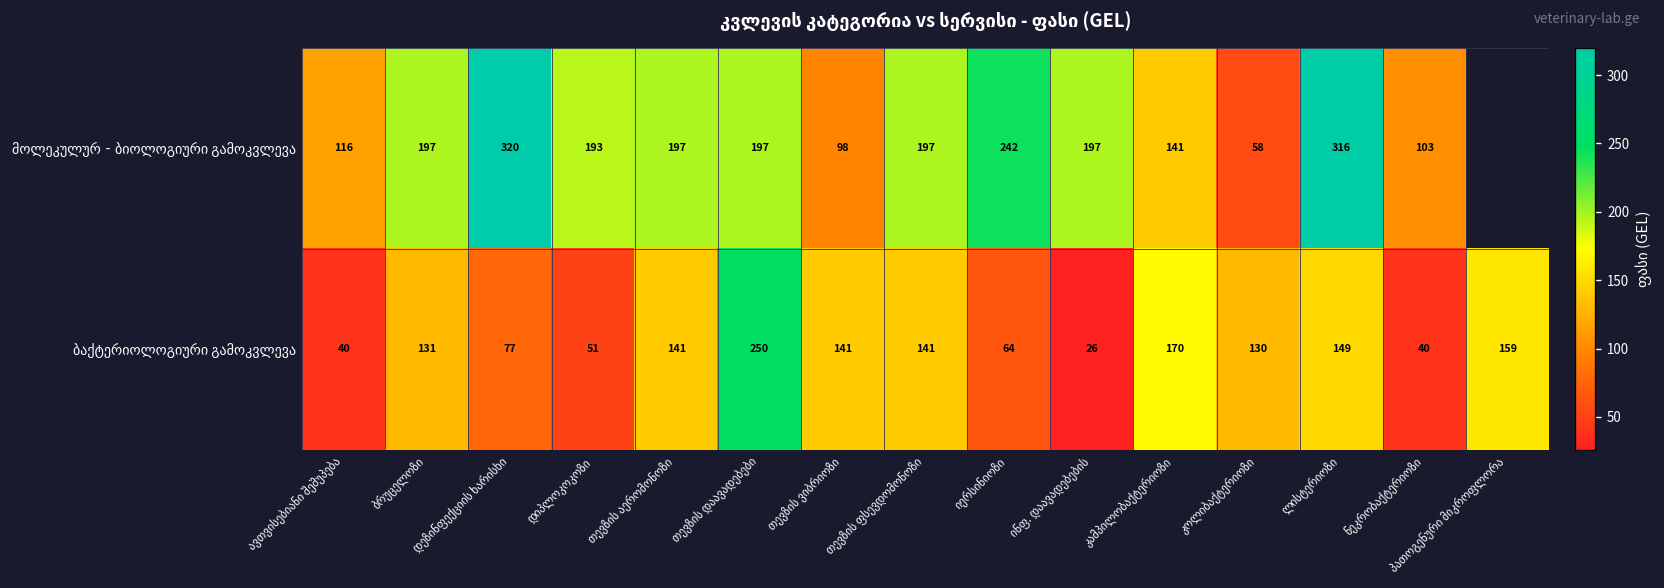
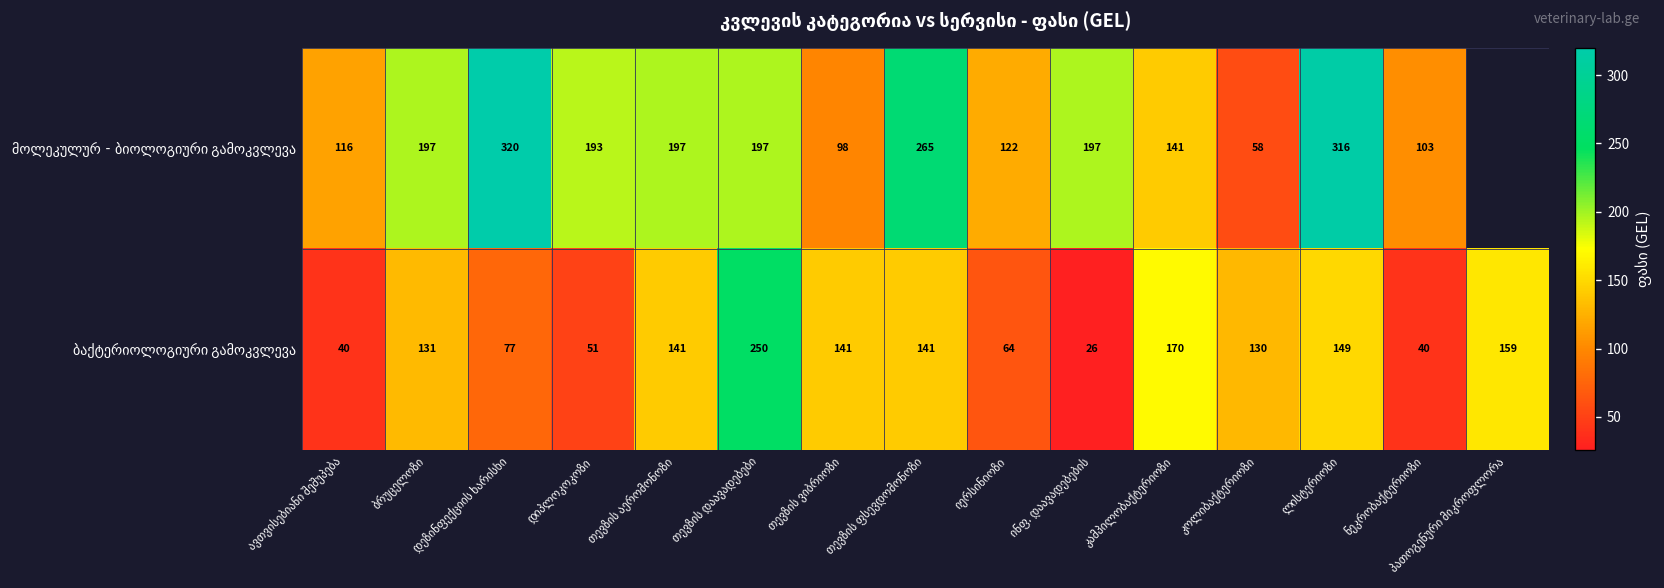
  {
    "მოლეკულურ‐ბიოლოგიური გამოკვლევა": {
      "ავთვისებიანი შეშუპება": 116,
      "ბრუცელოზი": 197,
      "დეზინფექციის ხარისხი": 320,
      "დიპლოკოკოზი": 193,
      "თევზის აერომონოზი": 197,
      "თევზის დაავადებები": 197,
      "თევზის ვიბრიოზი": 98,
-     "თევზის ფსევდომონოზი": 197,
-     "იერსინიოზი": 242,
+     "თევზის ფსევდომონოზი": 265,
+     "იერსინიოზი": 122,
      "ინფ. დაავადებების": 197,
      "კამპილობაქტერიოზი": 141,
      "კოლიბაქტერიოზი": 58,
      "ლისტერიოზი": 316,
      "ნეკრობაქტერიოზი": 103
    },
    "ბაქტერიოლოგიური გამოკვლევა": {
      "ავთვისებიანი შეშუპება": 40,
      "ბრუცელოზი": 131,
      "დეზინფექციის ხარისხი": 77,
      "დიპლოკოკოზი": 51,
      "თევზის აერომონოზი": 141,
      "თევზის დაავადებები": 250,
      "თევზის ვიბრიოზი": 141,
      "თევზის ფსევდომონოზი": 141,
      "იერსინიოზი": 64,
      "ინფ. დაავადებების": 26,
      "კამპილობაქტერიოზი": 170,
      "კოლიბაქტერიოზი": 130,
      "ლისტერიოზი": 149,
      "ნეკრობაქტერიოზი": 40,
      "პათოგენური მიკროფლორა": 159
    }
  }
